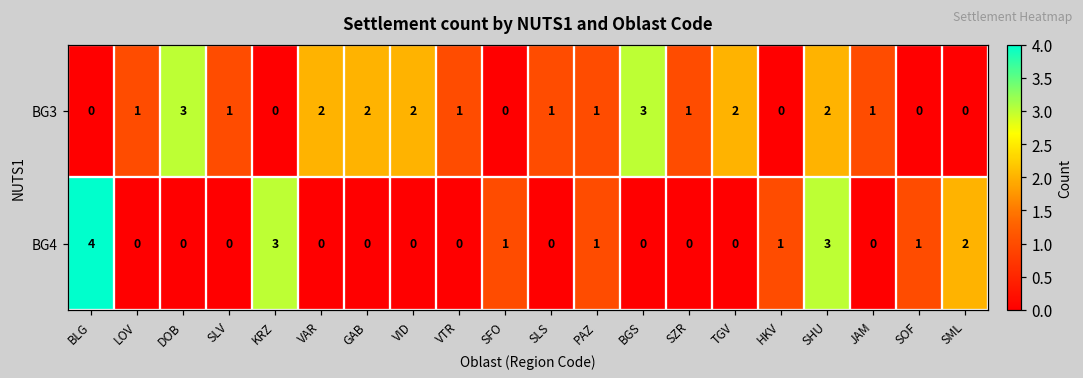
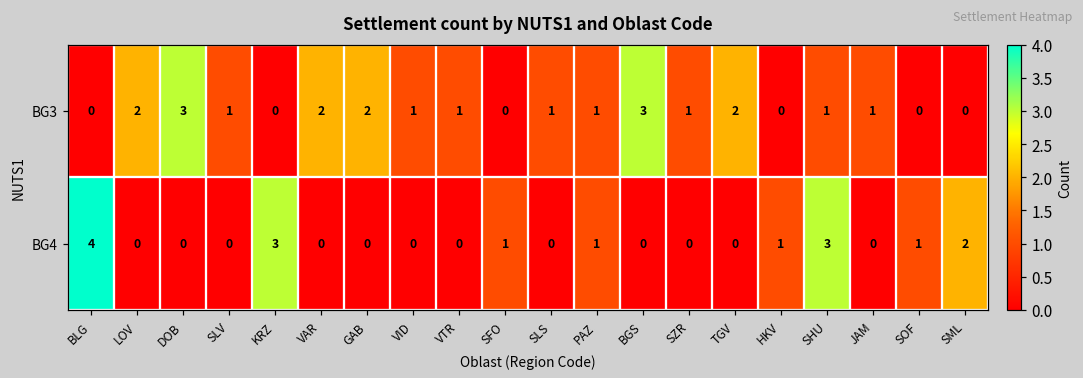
  {
    "BG3": {
      "BLG": 0,
-     "LOV": 1,
+     "LOV": 2,
      "DOB": 3,
      "SLV": 1,
      "KRZ": 0,
      "VAR": 2,
      "GAB": 2,
-     "VID": 2,
+     "VID": 1,
      "VTR": 1,
      "SFO": 0,
      "SLS": 1,
      "PAZ": 1,
      "BGS": 3,
      "SZR": 1,
      "TGV": 2,
      "HKV": 0,
-     "SHU": 2,
+     "SHU": 1,
      "JAM": 1,
      "SOF": 0,
      "SML": 0
    },
    "BG4": {
      "BLG": 4,
      "LOV": 0,
      "DOB": 0,
      "SLV": 0,
      "KRZ": 3,
      "VAR": 0,
      "GAB": 0,
      "VID": 0,
      "VTR": 0,
      "SFO": 1,
      "SLS": 0,
      "PAZ": 1,
      "BGS": 0,
      "SZR": 0,
      "TGV": 0,
      "HKV": 1,
      "SHU": 3,
      "JAM": 0,
      "SOF": 1,
      "SML": 2
    }
  }
